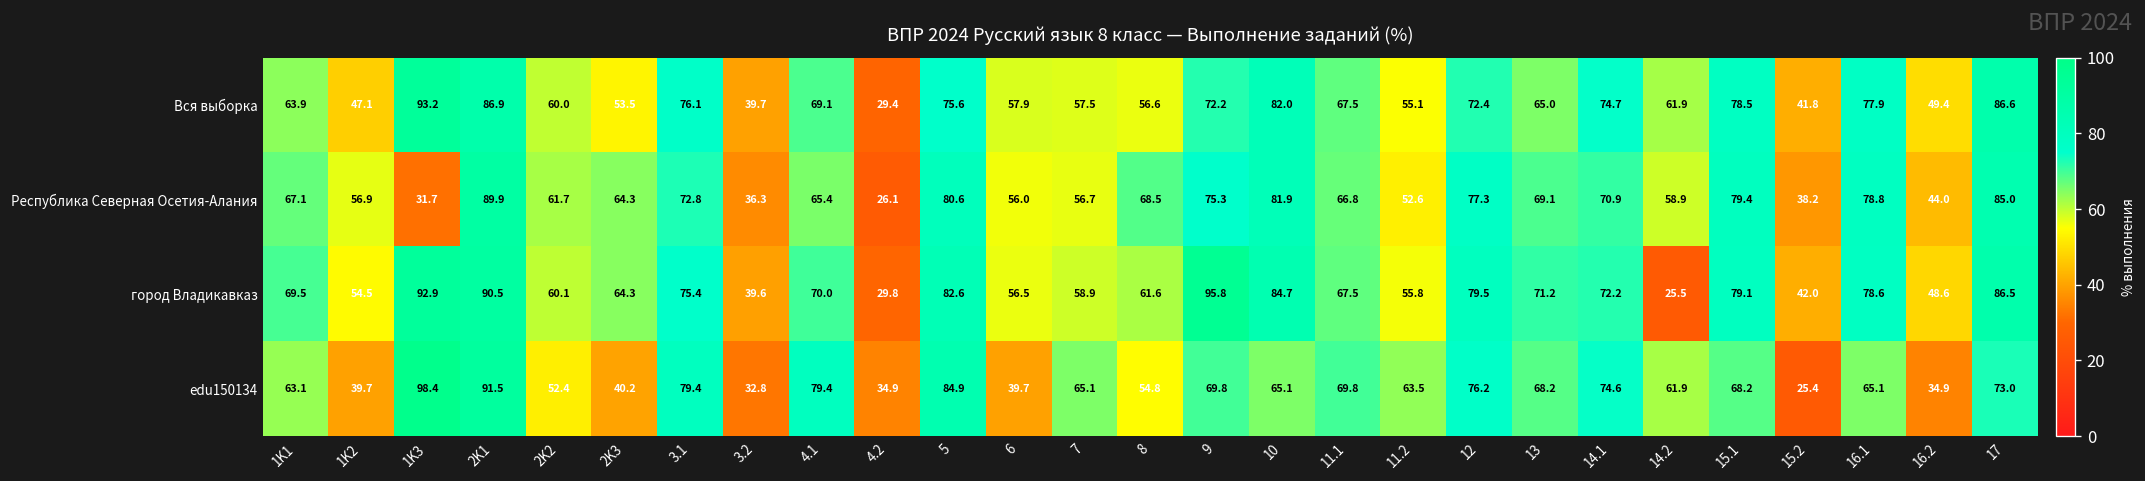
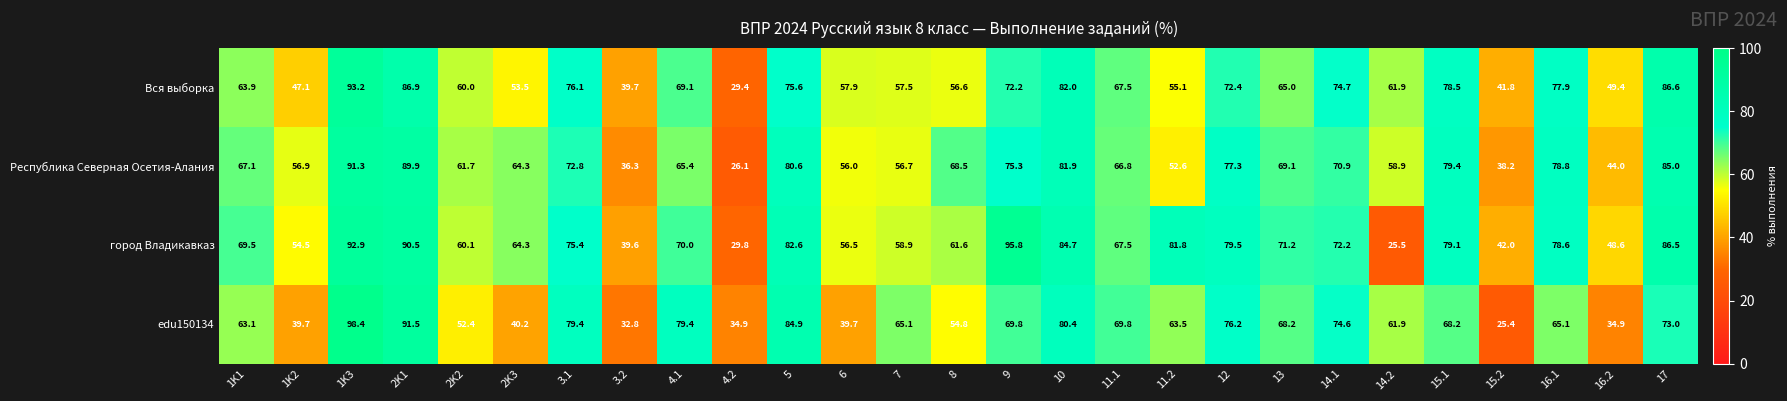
  {
    "Вся выборка": {
      "1K1": 63.9,
      "1K2": 47.1,
      "1K3": 93.2,
      "2K1": 86.9,
      "2K2": 60.0,
      "2K3": 53.5,
      "3.1": 76.1,
      "3.2": 39.7,
      "4.1": 69.1,
      "4.2": 29.4,
      "5": 75.6,
      "6": 57.9,
      "7": 57.5,
      "8": 56.6,
      "9": 72.2,
      "10": 82.0,
      "11.1": 67.5,
      "11.2": 55.1,
      "12": 72.4,
      "13": 65.0,
      "14.1": 74.7,
      "14.2": 61.9,
      "15.1": 78.5,
      "15.2": 41.8,
      "16.1": 77.9,
      "16.2": 49.4,
      "17": 86.6
    },
    "Республика Северная Осетия-Алания": {
      "1K1": 67.1,
      "1K2": 56.9,
-     "1K3": 31.7,
+     "1K3": 91.3,
      "2K1": 89.9,
      "2K2": 61.7,
      "2K3": 64.3,
      "3.1": 72.8,
      "3.2": 36.3,
      "4.1": 65.4,
      "4.2": 26.1,
      "5": 80.6,
      "6": 56.0,
      "7": 56.7,
      "8": 68.5,
      "9": 75.3,
      "10": 81.9,
      "11.1": 66.8,
      "11.2": 52.6,
      "12": 77.3,
      "13": 69.1,
      "14.1": 70.9,
      "14.2": 58.9,
      "15.1": 79.4,
      "15.2": 38.2,
      "16.1": 78.8,
      "16.2": 44.0,
      "17": 85.0
    },
    "город Владикавказ": {
      "1K1": 69.5,
      "1K2": 54.5,
      "1K3": 92.9,
      "2K1": 90.5,
      "2K2": 60.1,
      "2K3": 64.3,
      "3.1": 75.4,
      "3.2": 39.6,
      "4.1": 70.0,
      "4.2": 29.8,
      "5": 82.6,
      "6": 56.5,
      "7": 58.9,
      "8": 61.6,
      "9": 95.8,
      "10": 84.7,
      "11.1": 67.5,
-     "11.2": 55.8,
+     "11.2": 81.8,
      "12": 79.5,
      "13": 71.2,
      "14.1": 72.2,
      "14.2": 25.5,
      "15.1": 79.1,
      "15.2": 42.0,
      "16.1": 78.6,
      "16.2": 48.6,
      "17": 86.5
    },
    "edu150134": {
      "1K1": 63.1,
      "1K2": 39.7,
      "1K3": 98.4,
      "2K1": 91.5,
      "2K2": 52.4,
      "2K3": 40.2,
      "3.1": 79.4,
      "3.2": 32.8,
      "4.1": 79.4,
      "4.2": 34.9,
      "5": 84.9,
      "6": 39.7,
      "7": 65.1,
      "8": 54.8,
      "9": 69.8,
-     "10": 65.1,
+     "10": 80.4,
      "11.1": 69.8,
      "11.2": 63.5,
      "12": 76.2,
      "13": 68.2,
      "14.1": 74.6,
      "14.2": 61.9,
      "15.1": 68.2,
      "15.2": 25.4,
      "16.1": 65.1,
      "16.2": 34.9,
      "17": 73.0
    }
  }
